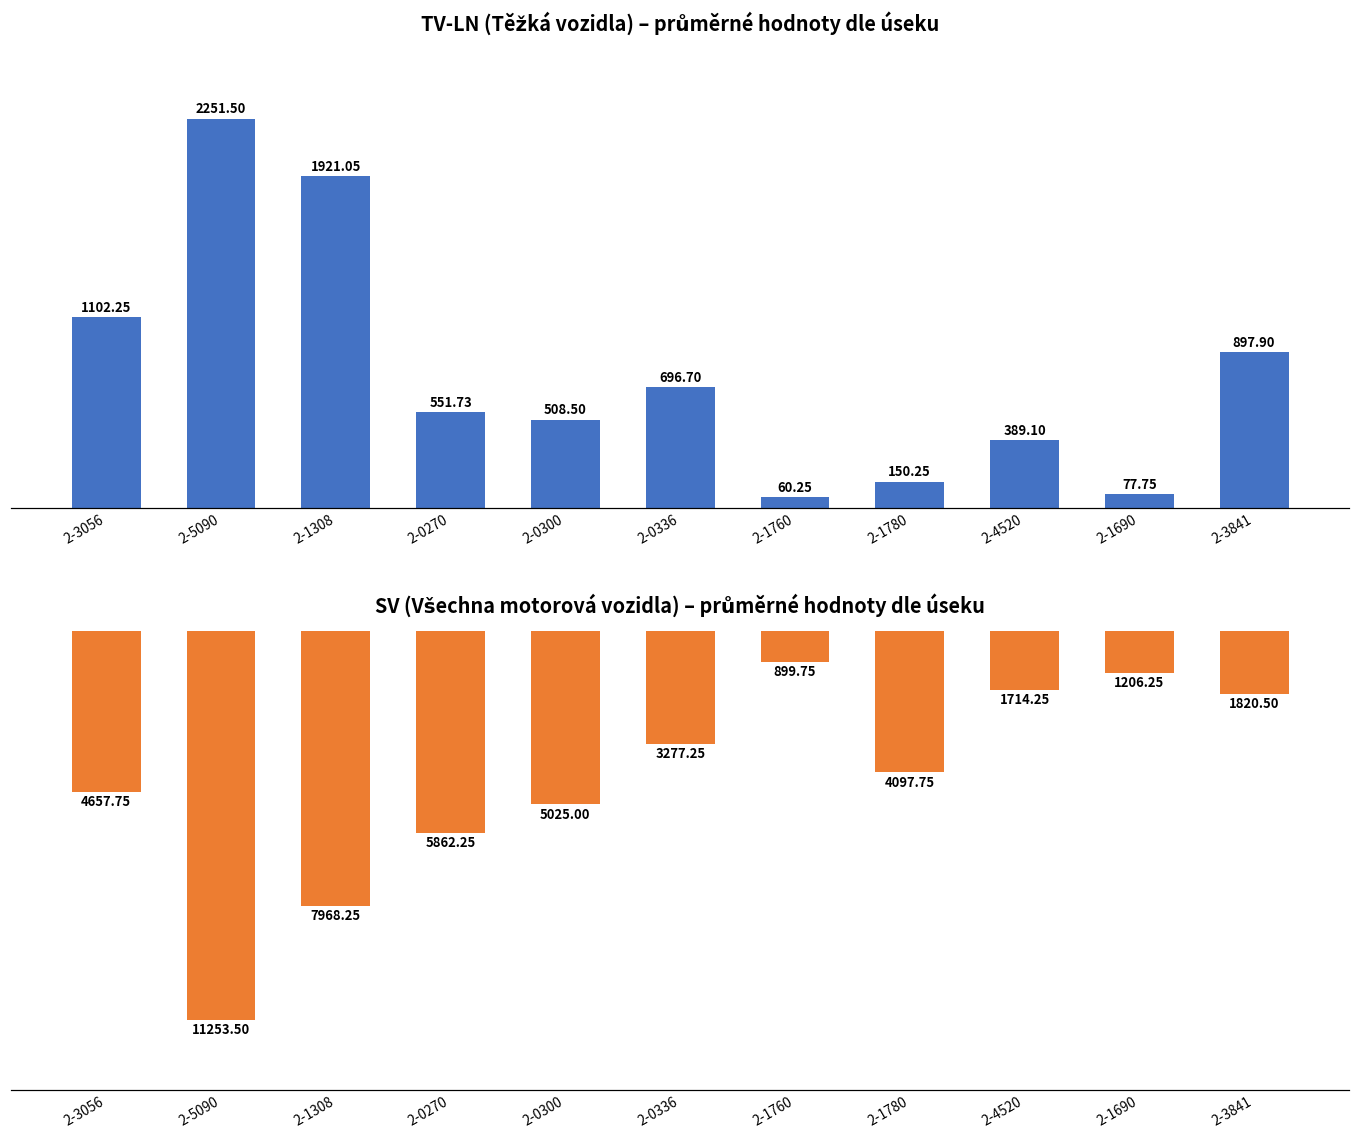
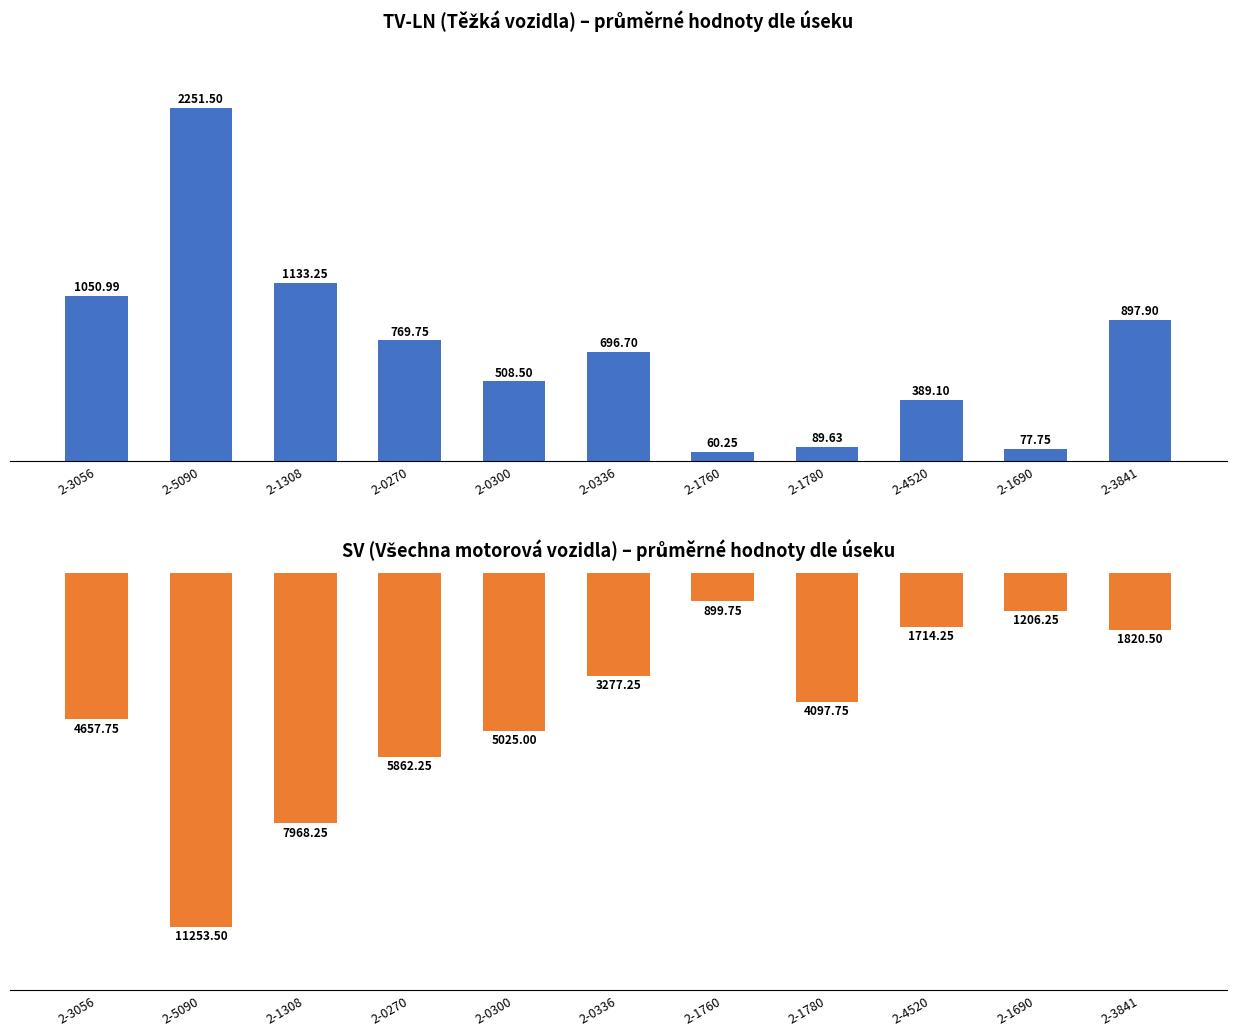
  {
    "TV-LN (Těžká vozidla) – průměrné hodnoty dle úseku": {
-     "2-3056": 1102.25,
+     "2-3056": 1050.99,
      "2-5090": 2251.50,
-     "2-1308": 1921.05,
-     "2-0270": 551.73,
+     "2-1308": 1133.25,
+     "2-0270": 769.75,
      "2-0300": 508.50,
      "2-0336": 696.70,
      "2-1760": 60.25,
-     "2-1780": 150.25,
+     "2-1780": 89.63,
      "2-4520": 389.10,
      "2-1690": 77.75,
      "2-3841": 897.90
    }
  }
